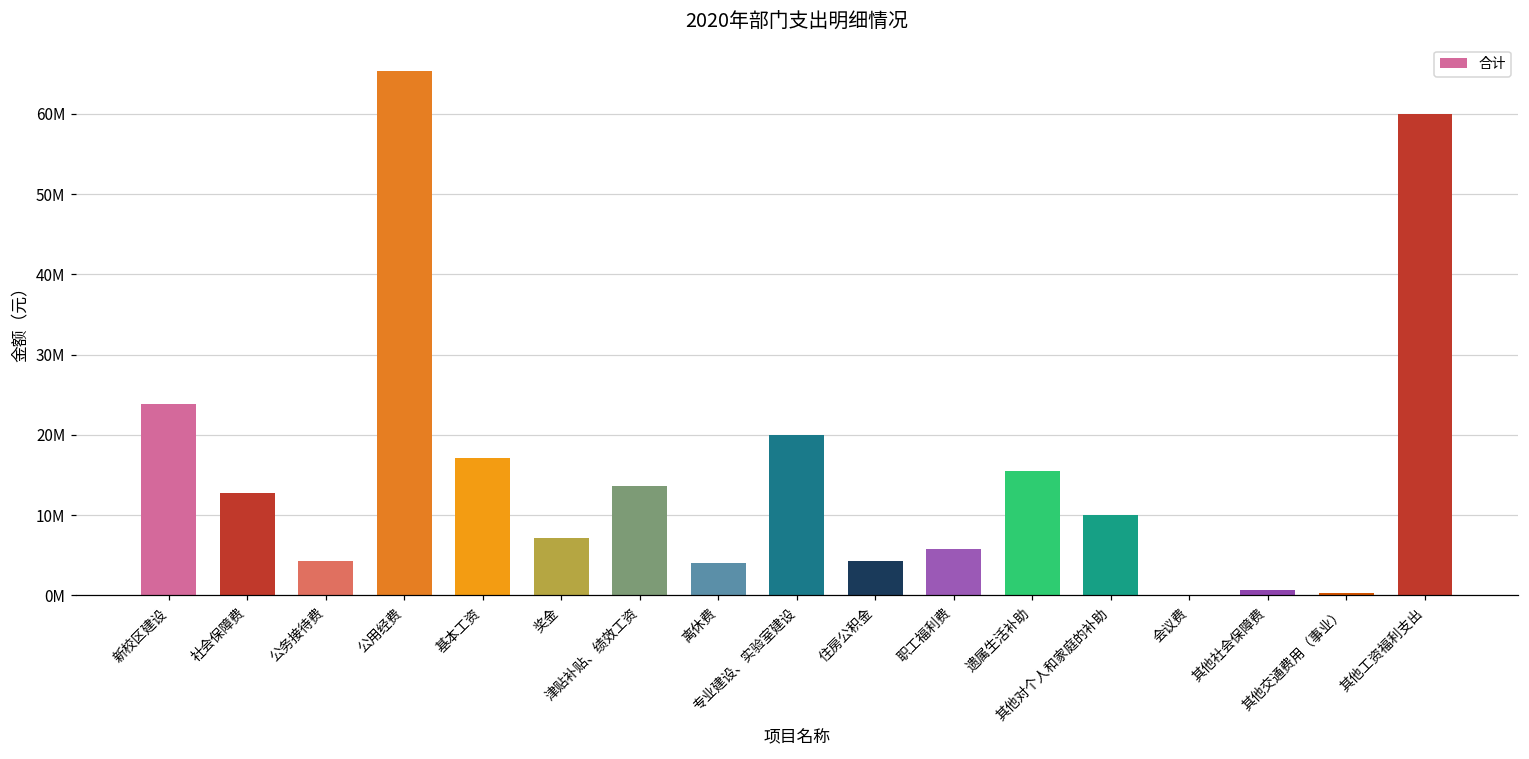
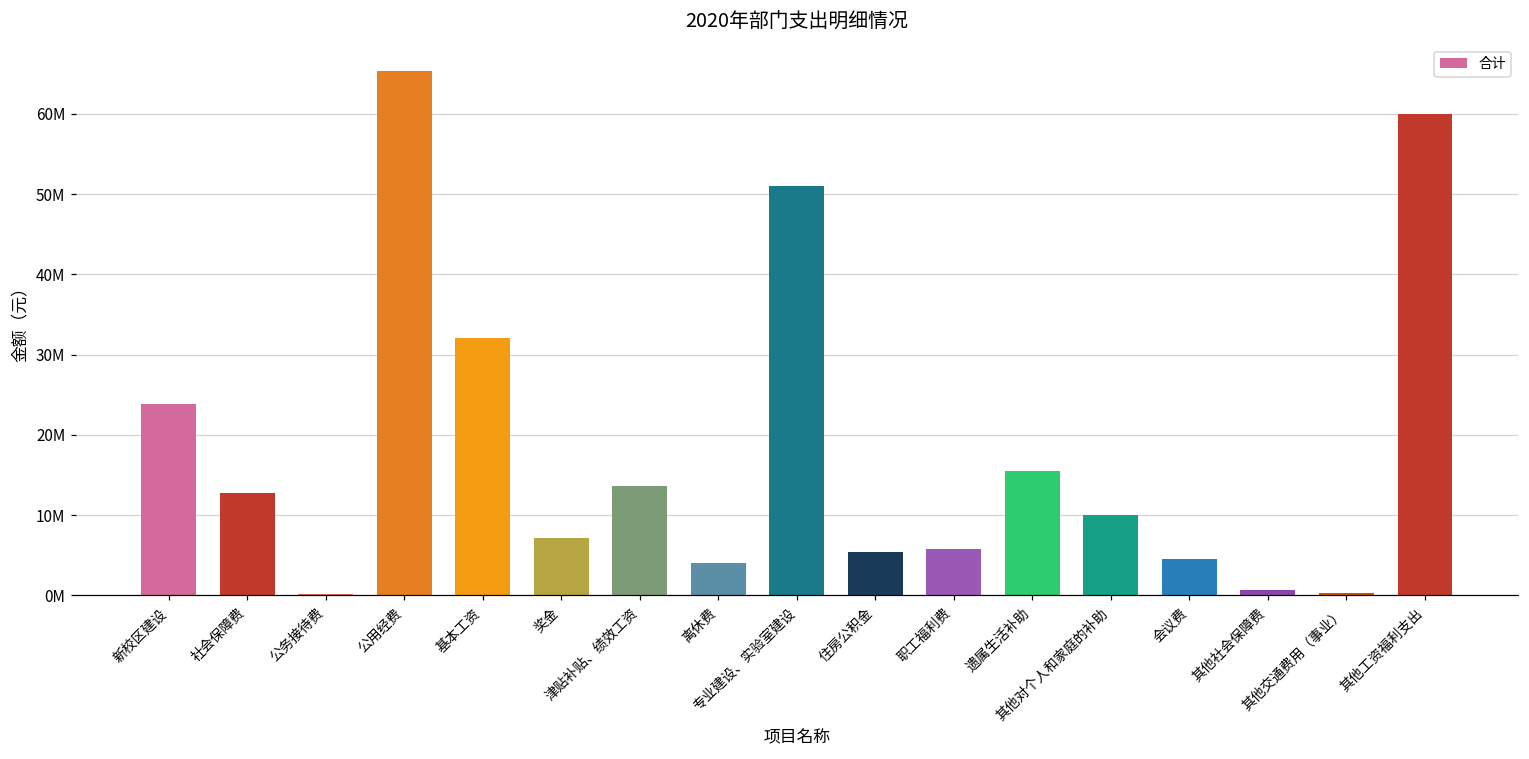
  {
    "新校区建设": 24000000,
    "社会保障费": 13000000,
-   "公务接待费": 4000000,
+   "公务接待费": 0,
    "公用经费": 65000000,
-   "基本工资": 17000000,
+   "基本工资": 32000000,
    "奖金": 7000000,
    "津贴补贴、绩效工资": 14000000,
    "离休费": 4000000,
-   "专业建设、实验室建设": 20000000,
-   "住房公积金": 4000000,
+   "专业建设、实验室建设": 51000000,
+   "住房公积金": 5000000,
    "职工福利费": 6000000,
    "遗属生活补助": 15000000,
    "其他对个人和家庭的补助": 10000000,
-   "会议费": 0,
+   "会议费": 5000000,
    "其他社会保障费": 1000000,
    "其他交通费用（事业）": 0,
    "其他工资福利支出": 60000000
  }
